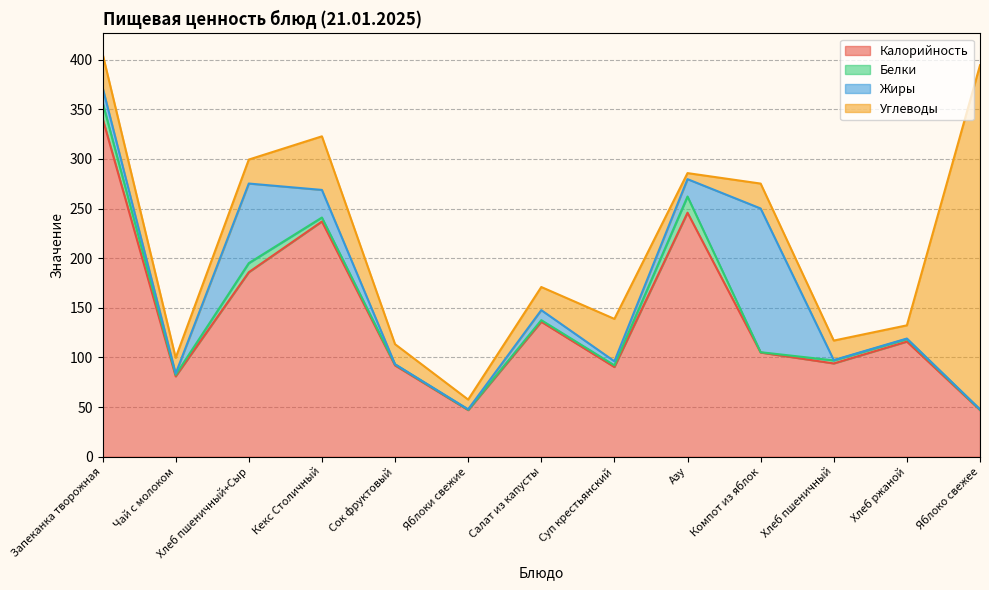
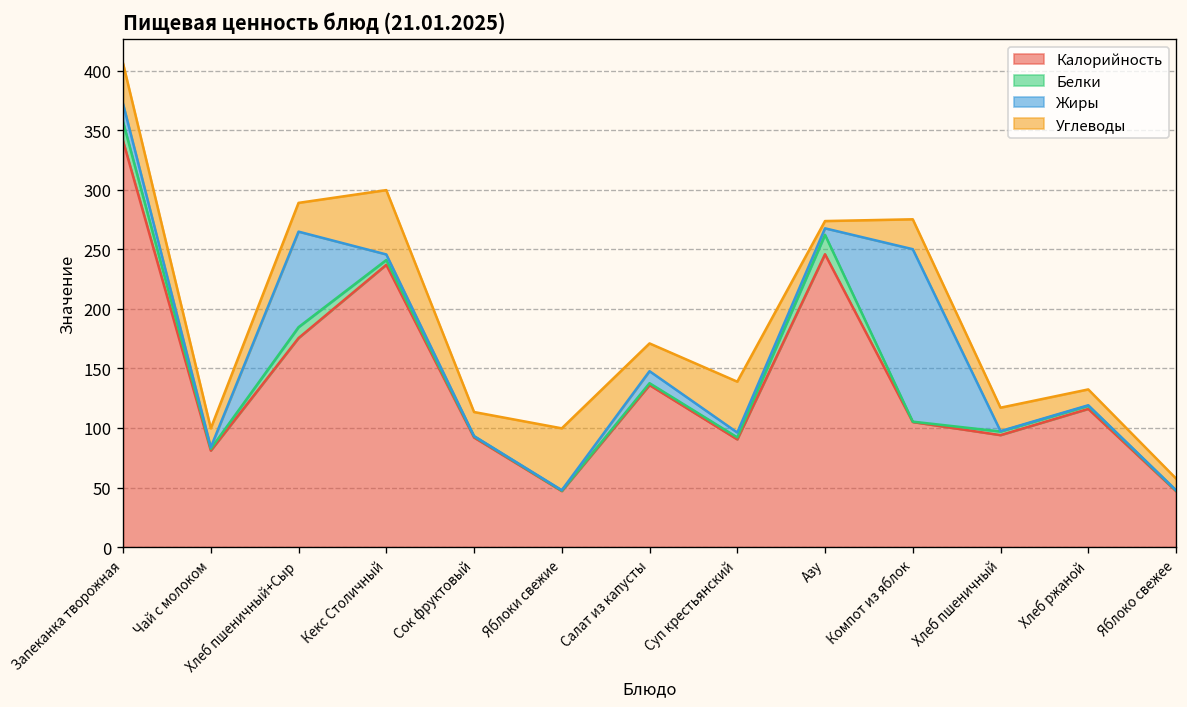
  {
    "Калорийность": {
      "Запеканка творожная": 340,
-     "Хлеб пшеничный+Сыр": 190,
+     "Хлеб пшеничный+Сыр": 180,
      "Кекс Столичный": 240,
      "Азу": 250,
      "Хлеб пшеничный": 90,
      "Хлеб ржаной": 120
    },
    "Белки": {
      "Запеканка творожная": 20,
      "Хлеб пшеничный+Сыр": 10,
      "Кекс Столичный": 0,
      "Азу": 20
    },
    "Жиры": {
      "Запеканка творожная": 20,
      "Хлеб пшеничный+Сыр": 80,
-     "Кекс Столичный": 30,
+     "Кекс Столичный": 0,
      "Салат из капусты": 10,
      "Суп крестьянский": 0,
-     "Азу": 20,
+     "Азу": 10,
      "Компот из яблок": 140
    },
    "Углеводы": {
      "Запеканка творожная": 30,
      "Чай с молоком": 20,
      "Хлеб пшеничный+Сыр": 20,
      "Кекс Столичный": 50,
      "Сок фруктовый": 20,
-     "Яблоки свежие": 10,
+     "Яблоки свежие": 50,
      "Салат из капусты": 20,
      "Суп крестьянский": 40,
      "Азу": 10,
      "Компот из яблок": 30,
      "Хлеб пшеничный": 20,
      "Хлеб ржаной": 10,
-     "Яблоко свежее": 350
+     "Яблоко свежее": 10
    }
  }
